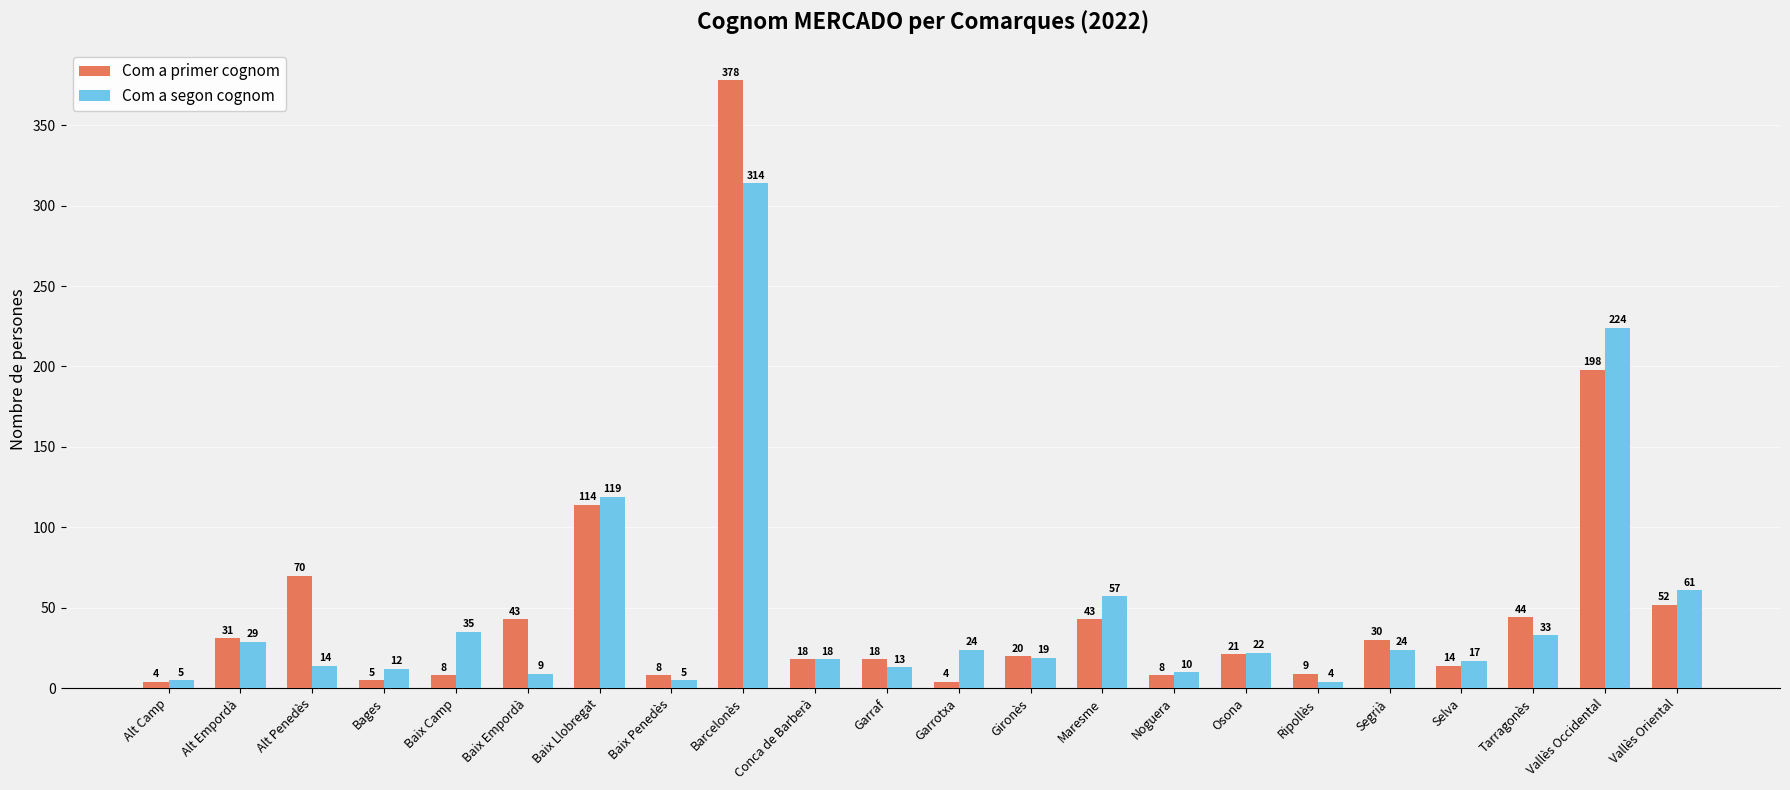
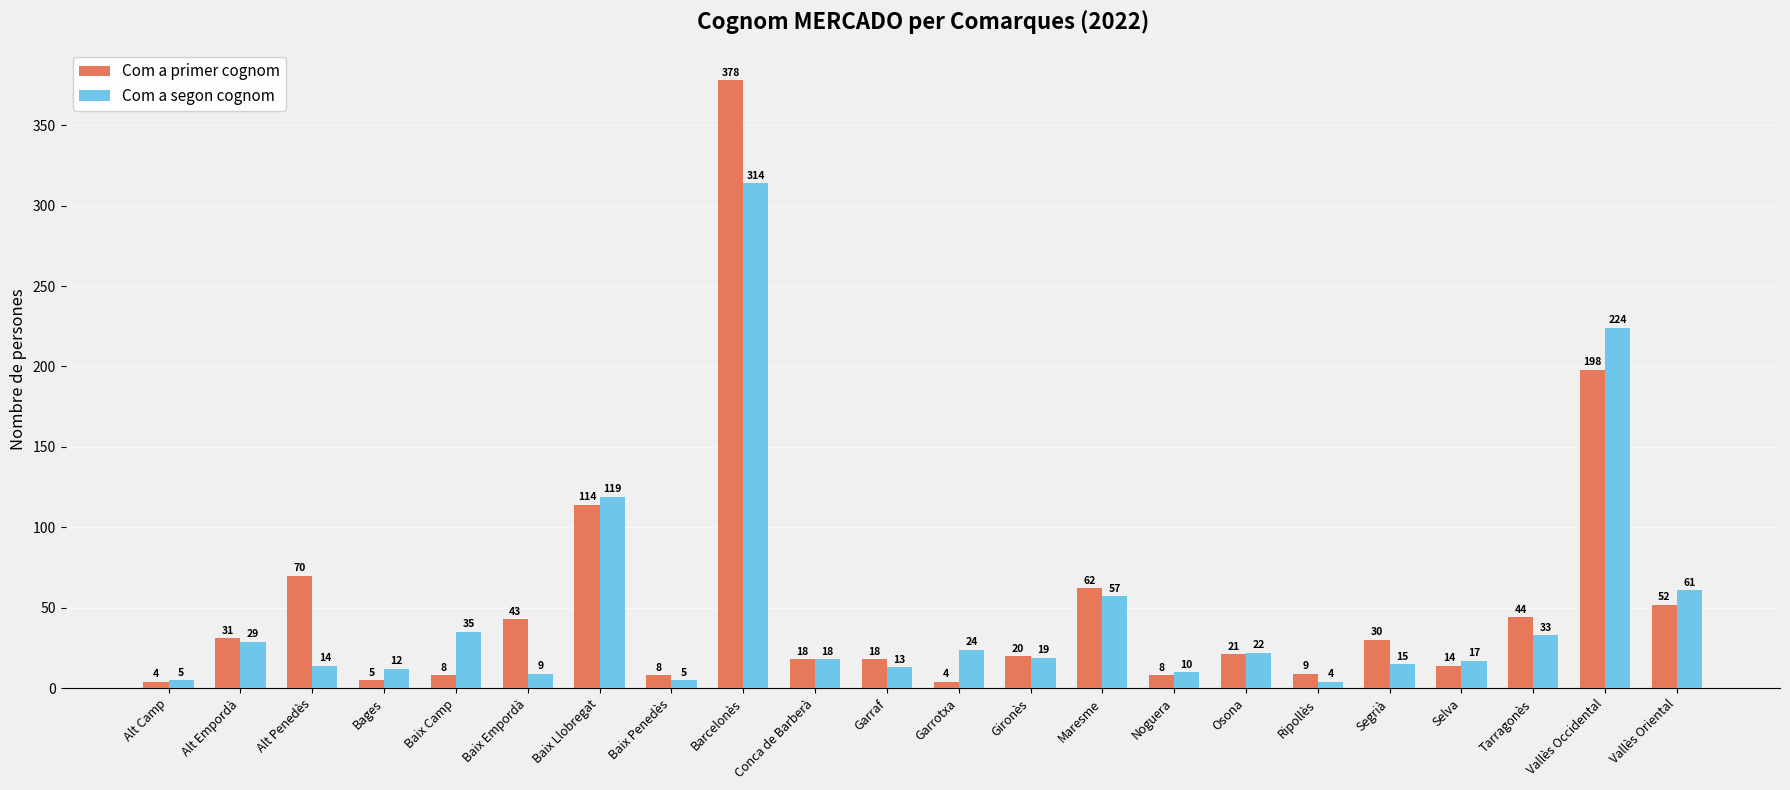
  {
    "Com a primer cognom": {
      "Alt Camp": 4,
      "Alt Empordà": 31,
      "Alt Penedès": 70,
      "Bages": 5,
      "Baix Camp": 8,
      "Baix Empordà": 43,
      "Baix Llobregat": 114,
      "Baix Penedès": 8,
      "Barcelonès": 378,
      "Conca de Barberà": 18,
      "Garraf": 18,
      "Garrotxa": 4,
      "Gironès": 20,
-     "Maresme": 43,
+     "Maresme": 62,
      "Noguera": 8,
      "Osona": 21,
      "Ripollès": 9,
      "Segrià": 30,
      "Selva": 14,
      "Tarragonès": 44,
      "Vallès Occidental": 198,
      "Vallès Oriental": 52
    },
    "Com a segon cognom": {
      "Alt Camp": 5,
      "Alt Empordà": 29,
      "Alt Penedès": 14,
      "Bages": 12,
      "Baix Camp": 35,
      "Baix Empordà": 9,
      "Baix Llobregat": 119,
      "Baix Penedès": 5,
      "Barcelonès": 314,
      "Conca de Barberà": 18,
      "Garraf": 13,
      "Garrotxa": 24,
      "Gironès": 19,
      "Maresme": 57,
      "Noguera": 10,
      "Osona": 22,
      "Ripollès": 4,
-     "Segrià": 24,
+     "Segrià": 15,
      "Selva": 17,
      "Tarragonès": 33,
      "Vallès Occidental": 224,
      "Vallès Oriental": 61
    }
  }
